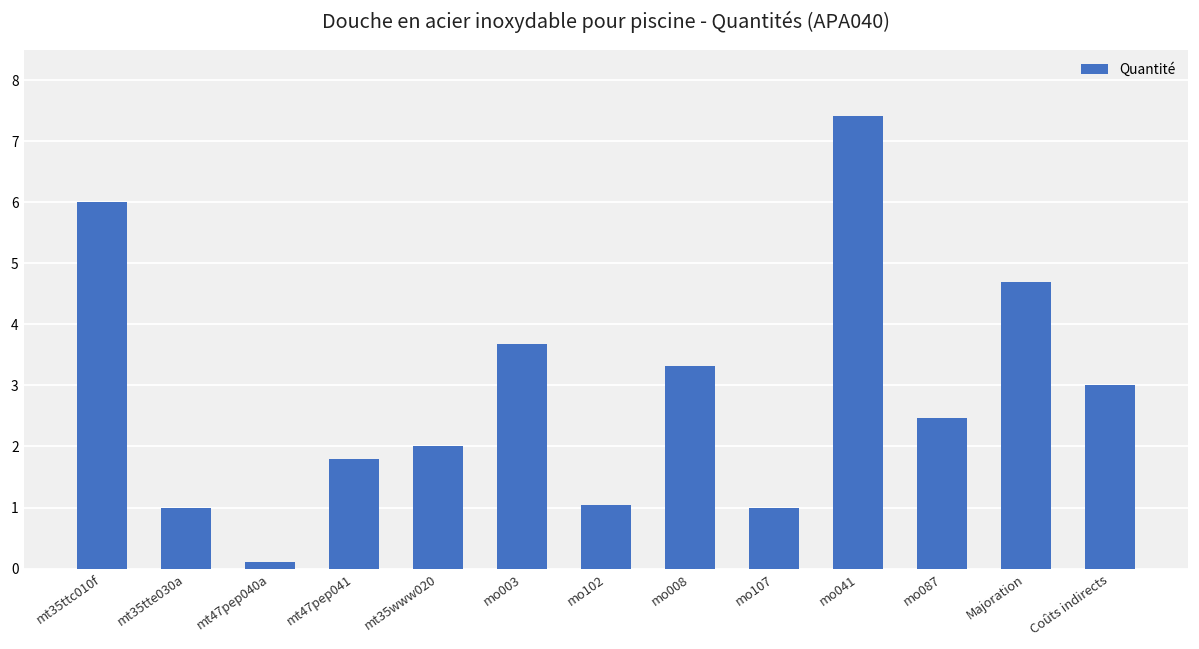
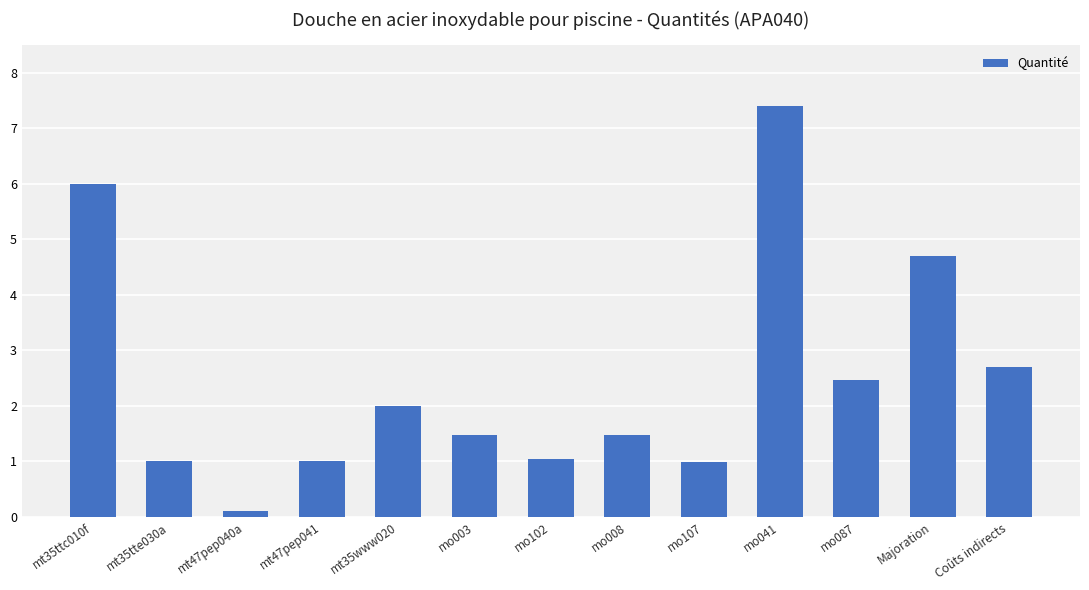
  {
    "mt35ttc010f": 6.0,
    "mt35tte030a": 1.0,
    "mt47pep040a": 0.1,
-   "mt47pep041": 1.8,
+   "mt47pep041": 1.0,
    "mt35www020": 2.0,
-   "mo003": 3.7,
+   "mo003": 1.5,
    "mo102": 1.0,
-   "mo008": 3.3,
+   "mo008": 1.5,
    "mo107": 1.0,
    "mo041": 7.4,
    "mo087": 2.5,
    "Majoration": 4.7,
-   "Coûts indirects": 3.0
+   "Coûts indirects": 2.7
  }
